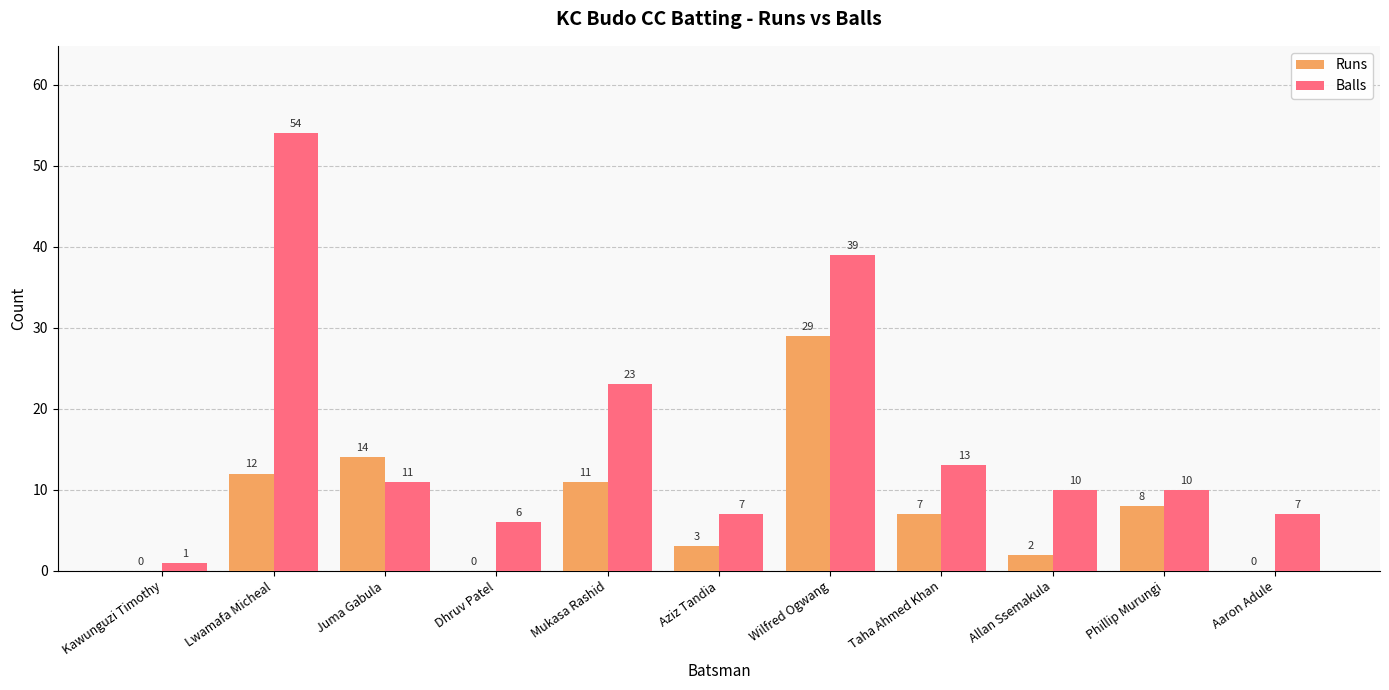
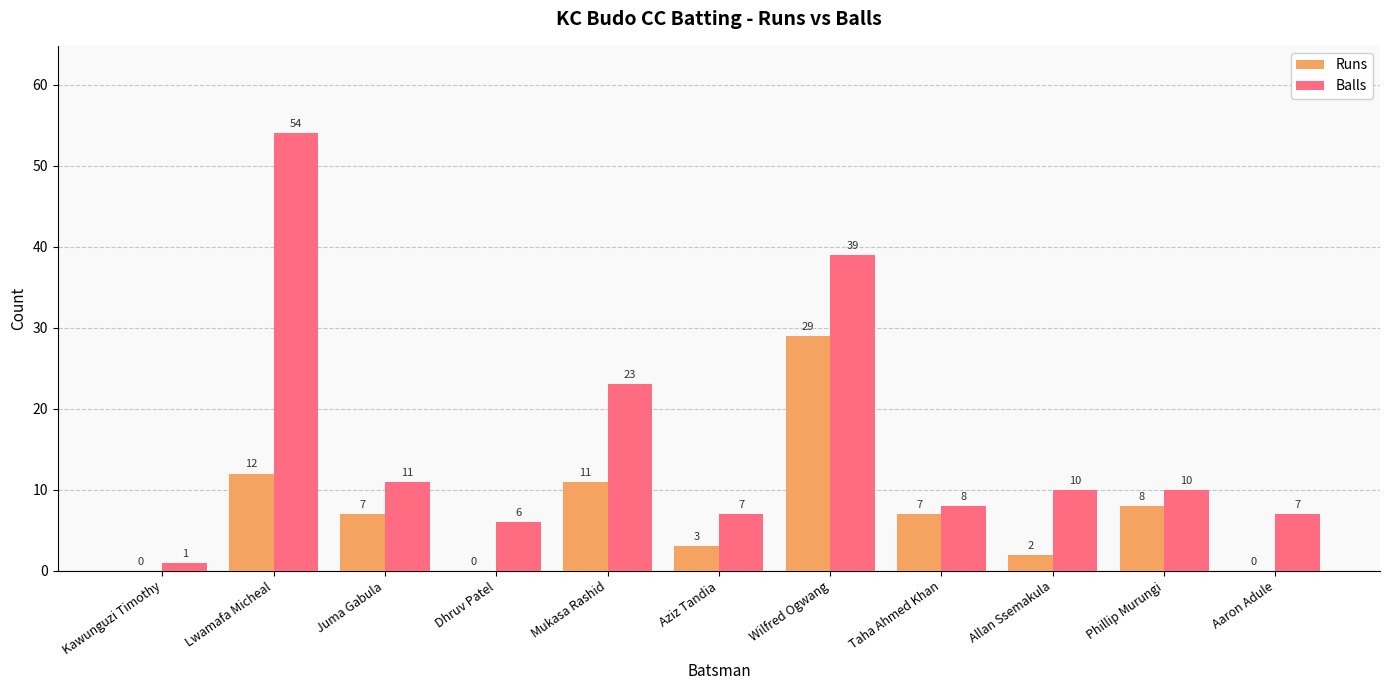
  {
    "Runs": {
      "Kawunguzi Timothy": 0,
      "Lwamafa Micheal": 12,
-     "Juma Gabula": 14,
+     "Juma Gabula": 7,
      "Dhruv Patel": 0,
      "Mukasa Rashid": 11,
      "Aziz Tandia": 3,
      "Wilfred Ogwang": 29,
      "Taha Ahmed Khan": 7,
      "Allan Ssemakula": 2,
      "Phillip Murungi": 8,
      "Aaron Adule": 0
    },
    "Balls": {
      "Kawunguzi Timothy": 1,
      "Lwamafa Micheal": 54,
      "Juma Gabula": 11,
      "Dhruv Patel": 6,
      "Mukasa Rashid": 23,
      "Aziz Tandia": 7,
      "Wilfred Ogwang": 39,
-     "Taha Ahmed Khan": 13,
+     "Taha Ahmed Khan": 8,
      "Allan Ssemakula": 10,
      "Phillip Murungi": 10,
      "Aaron Adule": 7
    }
  }
